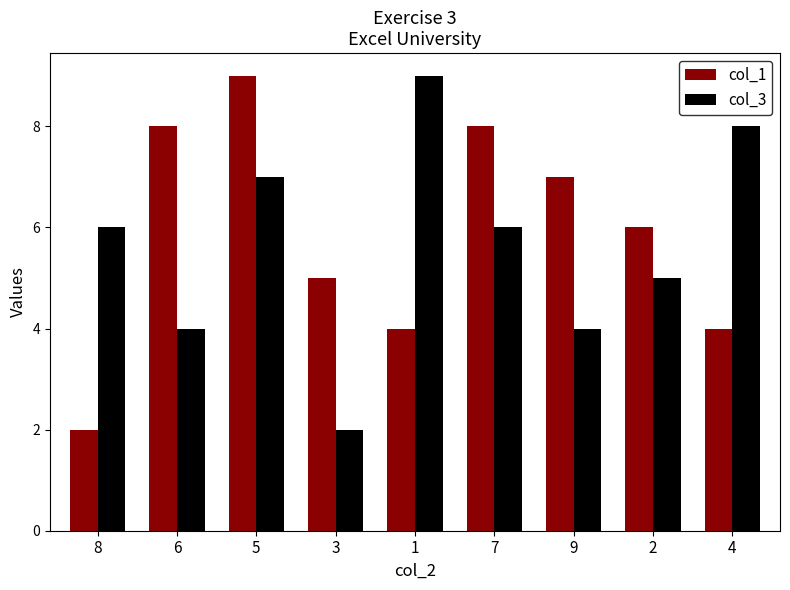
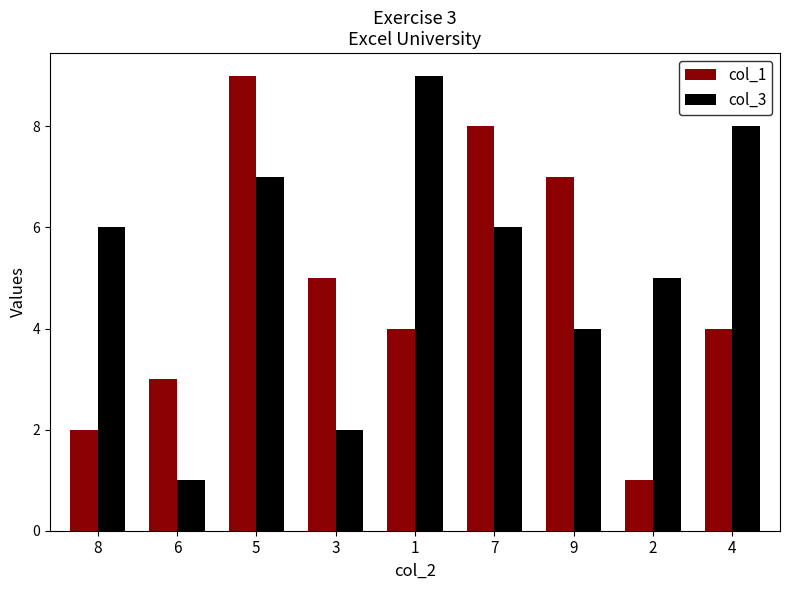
  {
    "col_1": {
      "8": 2,
-     "6": 8,
+     "6": 3,
      "5": 9,
      "3": 5,
      "1": 4,
      "7": 8,
      "9": 7,
-     "2": 6,
+     "2": 1,
      "4": 4
    },
    "col_3": {
      "8": 6,
-     "6": 4,
+     "6": 1,
      "5": 7,
      "3": 2,
      "1": 9,
      "7": 6,
      "9": 4,
      "2": 5,
      "4": 8
    }
  }
